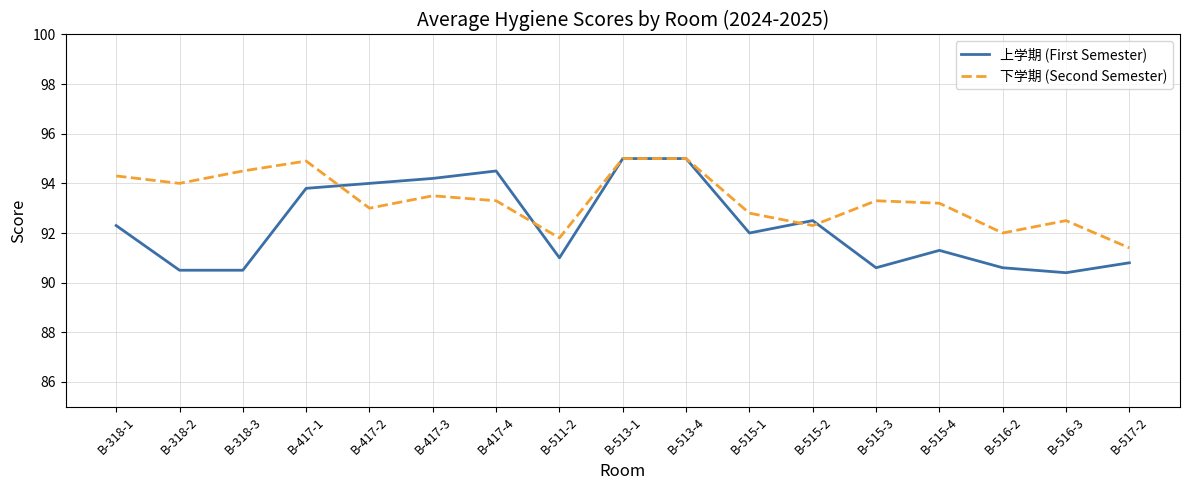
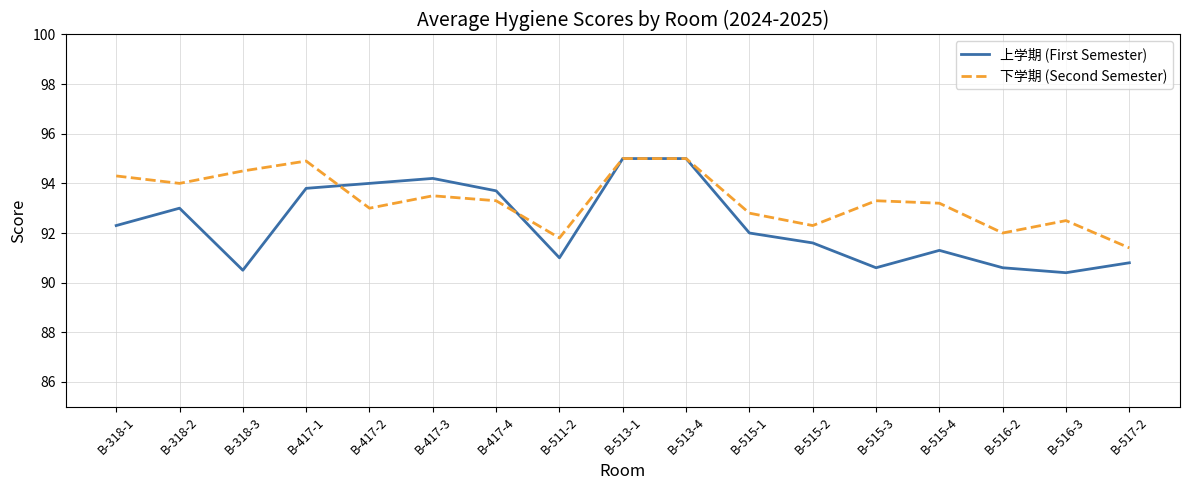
  {
    "上学期 (First Semester)": {
      "B-318-1": 92.3,
-     "B-318-2": 90.5,
+     "B-318-2": 93.0,
      "B-318-3": 90.5,
      "B-417-1": 93.8,
      "B-417-2": 94.0,
      "B-417-3": 94.2,
-     "B-417-4": 94.5,
+     "B-417-4": 93.7,
      "B-511-2": 91.0,
      "B-515-1": 92.0,
-     "B-515-2": 92.5,
+     "B-515-2": 91.6,
      "B-515-3": 90.6,
      "B-515-4": 91.3,
      "B-516-2": 90.6,
      "B-516-3": 90.4,
      "B-517-2": 90.8
    },
    "下学期 (Second Semester)": {
      "B-318-1": 94.3,
      "B-318-2": 94.0,
      "B-318-3": 94.5,
      "B-417-1": 94.9,
      "B-417-2": 93.0,
      "B-417-3": 93.5,
      "B-417-4": 93.3,
      "B-511-2": 91.8,
      "B-515-1": 92.8,
      "B-515-2": 92.3,
      "B-515-3": 93.3,
      "B-515-4": 93.2,
      "B-516-2": 92.0,
      "B-516-3": 92.5,
      "B-517-2": 91.4
    }
  }
